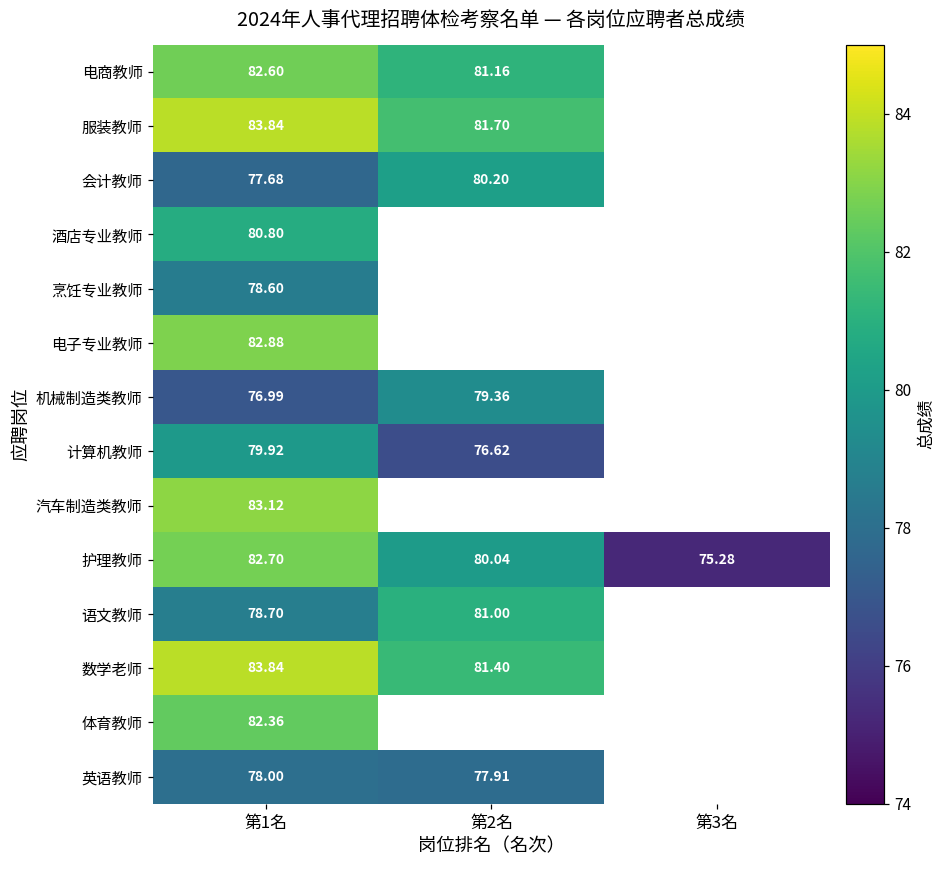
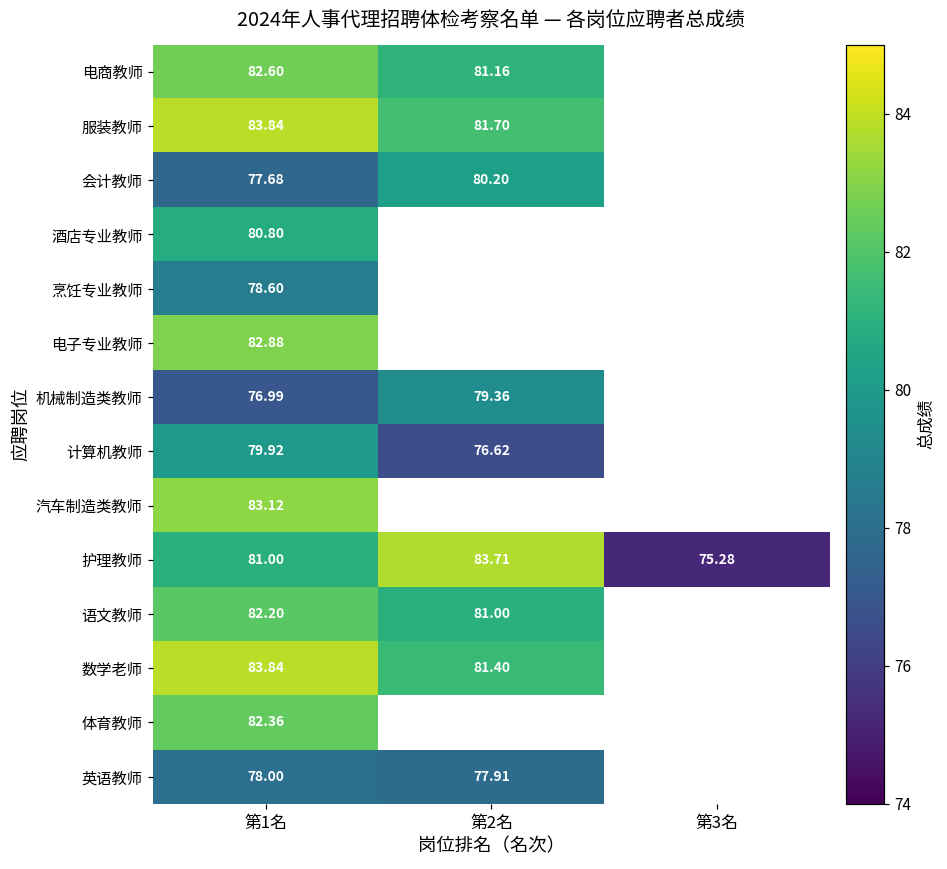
  {
    "电商教师": {
      "第1名": 82.60,
      "第2名": 81.16
    },
    "服装教师": {
      "第1名": 83.84,
      "第2名": 81.70
    },
    "会计教师": {
      "第1名": 77.68,
      "第2名": 80.20
    },
    "酒店专业教师": {
      "第1名": 80.80
    },
    "烹饪专业教师": {
      "第1名": 78.60
    },
    "电子专业教师": {
      "第1名": 82.88
    },
    "机械制造类教师": {
      "第1名": 76.99,
      "第2名": 79.36
    },
    "计算机教师": {
      "第1名": 79.92,
      "第2名": 76.62
    },
    "汽车制造类教师": {
      "第1名": 83.12
    },
    "护理教师": {
-     "第1名": 82.70,
-     "第2名": 80.04,
+     "第1名": 81.00,
+     "第2名": 83.71,
      "第3名": 75.28
    },
    "语文教师": {
-     "第1名": 78.70,
+     "第1名": 82.20,
      "第2名": 81.00
    },
    "数学老师": {
      "第1名": 83.84,
      "第2名": 81.40
    },
    "体育教师": {
      "第1名": 82.36
    },
    "英语教师": {
      "第1名": 78.00,
      "第2名": 77.91
    }
  }
